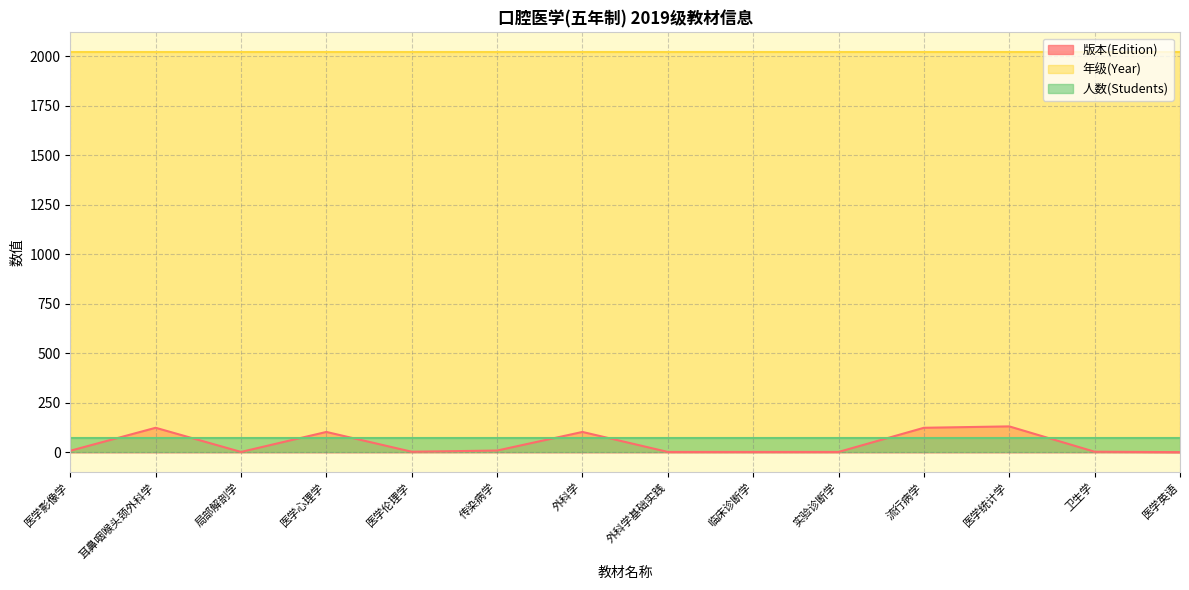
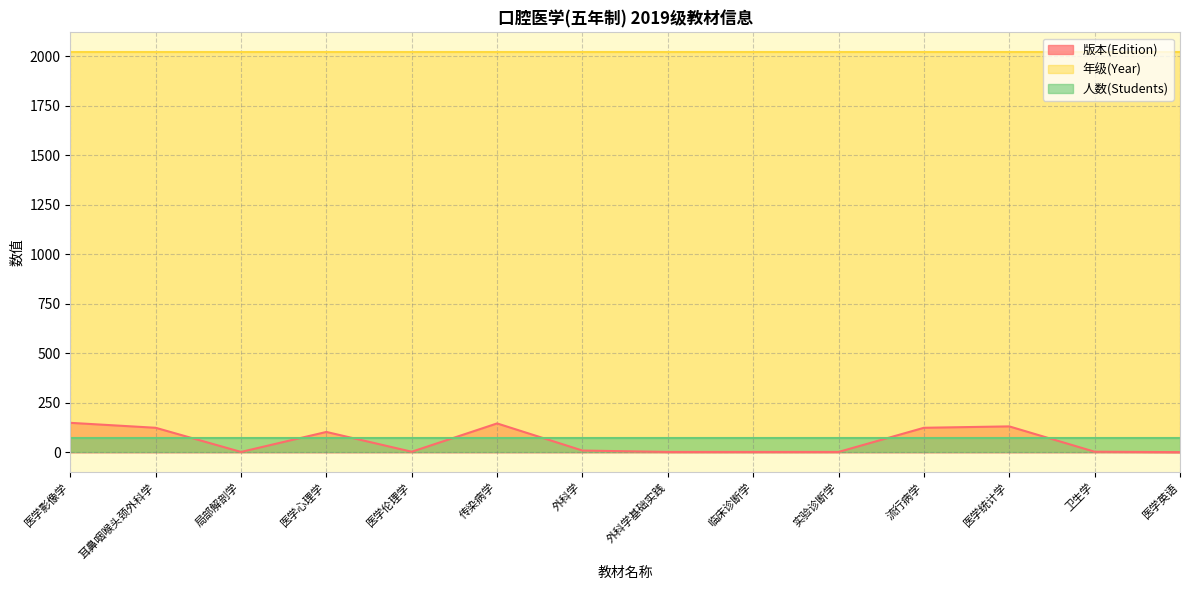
  {
    "版本(Edition)": {
-     "医学影像学": 10,
+     "医学影像学": 150,
      "耳鼻咽喉头颈外科学": 120,
      "局部解剖学": 0,
      "医学心理学": 100,
      "医学伦理学": 0,
-     "传染病学": 10,
-     "外科学": 100,
+     "传染病学": 150,
+     "外科学": 10,
      "外科学基础实践": 0,
      "临床诊断学": 0,
      "实验诊断学": 0,
      "流行病学": 120,
      "医学统计学": 130,
      "卫生学": 0,
      "医学英语": 0
    },
    "年级(Year)": {
      "医学影像学": 2020,
      "耳鼻咽喉头颈外科学": 2020,
      "局部解剖学": 2020,
      "医学心理学": 2020,
      "医学伦理学": 2020,
      "传染病学": 2020,
      "外科学": 2020,
      "外科学基础实践": 2020,
      "临床诊断学": 2020,
      "实验诊断学": 2020,
      "流行病学": 2020,
      "医学统计学": 2020,
      "医学英语": 2020
    },
    "人数(Students)": {
      "医学影像学": 70,
      "耳鼻咽喉头颈外科学": 70,
      "局部解剖学": 70,
      "医学心理学": 70,
      "医学伦理学": 70,
      "传染病学": 70,
      "外科学": 70,
      "外科学基础实践": 70,
      "临床诊断学": 70,
      "实验诊断学": 70,
      "流行病学": 70,
      "医学统计学": 70,
      "卫生学": 70,
      "医学英语": 70
    }
  }
